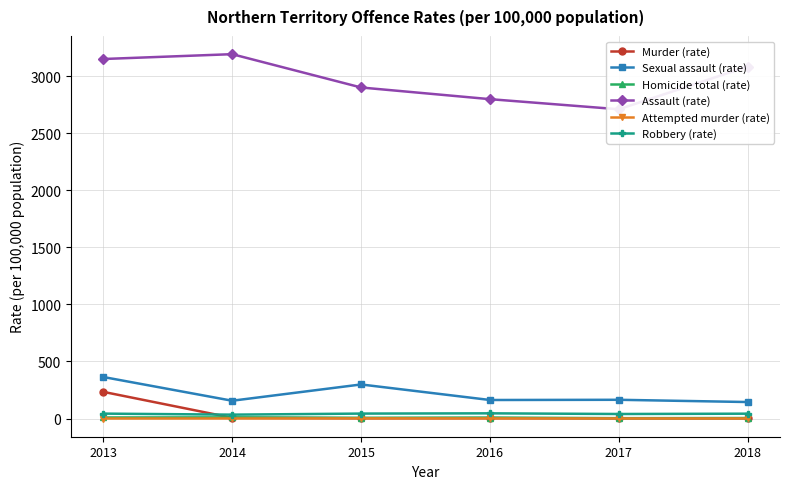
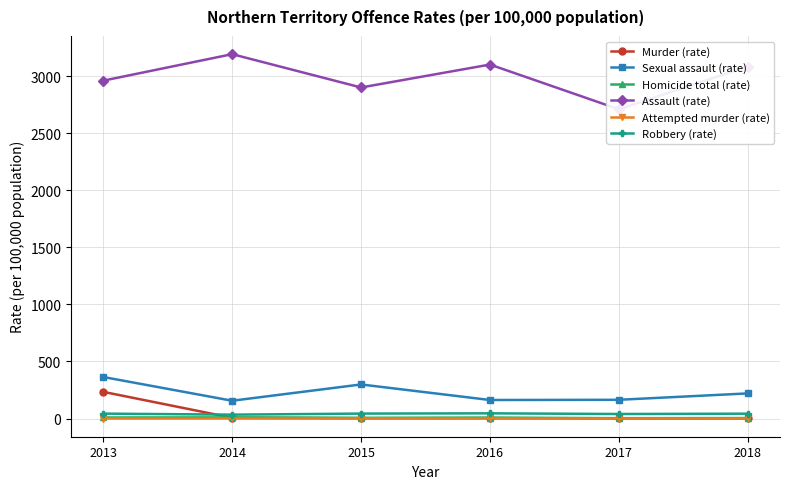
  {
    "Murder (rate)": {
      "2013": 230
    },
    "Sexual assault (rate)": {
      "2013": 360,
      "2014": 160,
      "2015": 300,
      "2016": 160,
      "2017": 160,
-     "2018": 140
+     "2018": 220
    },
    "Assault (rate)": {
-     "2013": 3150,
+     "2013": 2960,
      "2014": 3190,
      "2015": 2900,
-     "2016": 2800
+     "2016": 3100
    }
  }
